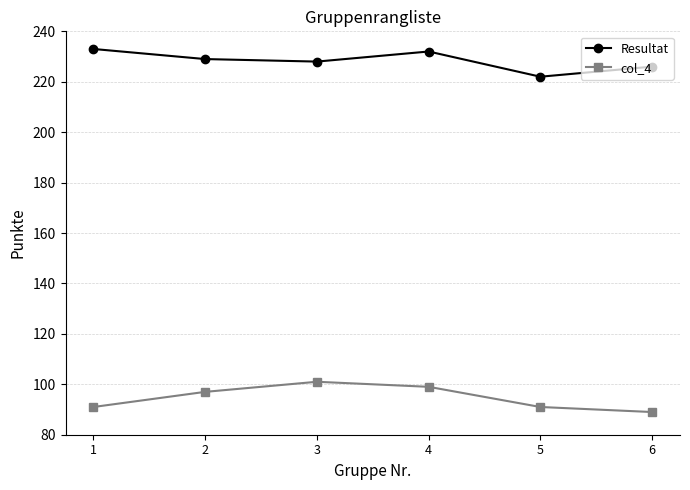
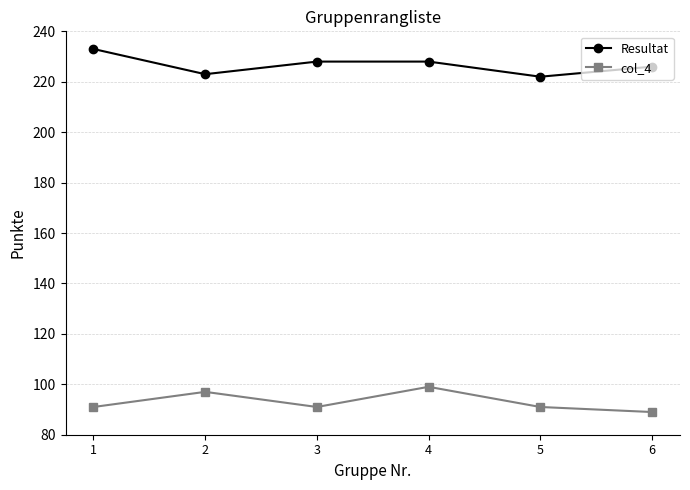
  {
    "Resultat": {
      "1": 233,
-     "2": 229,
+     "2": 223,
      "3": 228,
-     "4": 232,
+     "4": 228,
      "5": 222
    },
    "col_4": {
      "1": 91,
      "2": 97,
-     "3": 101,
+     "3": 91,
      "4": 99,
      "5": 91,
      "6": 89
    }
  }
